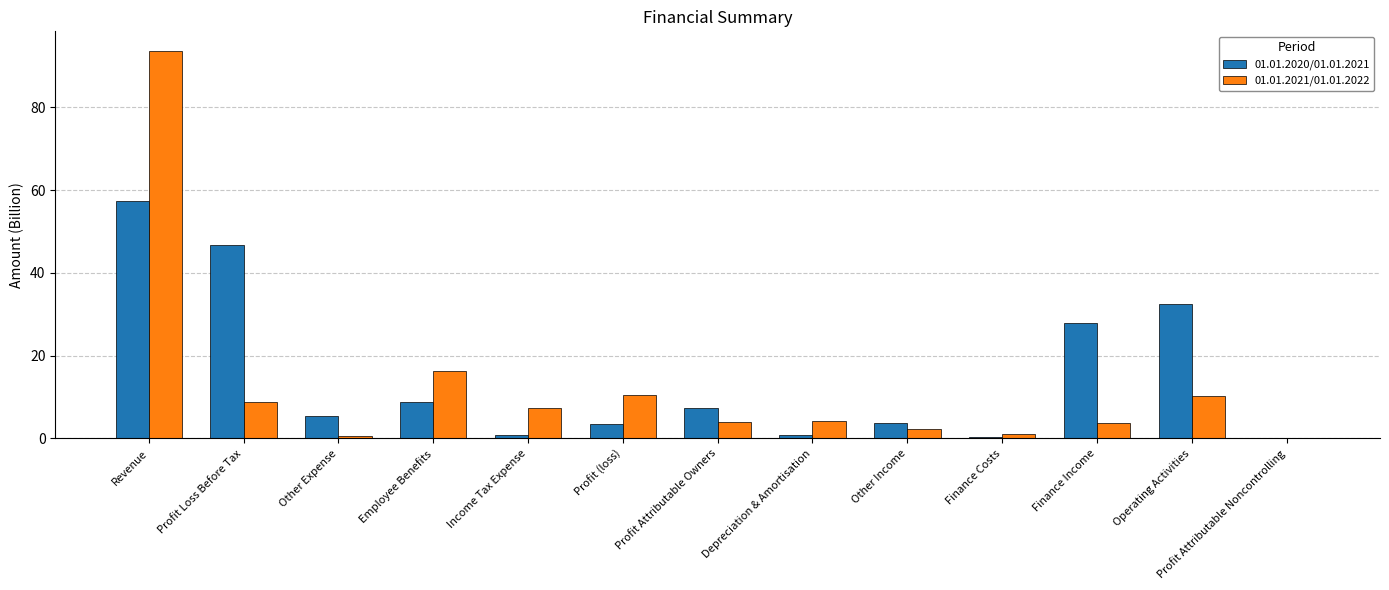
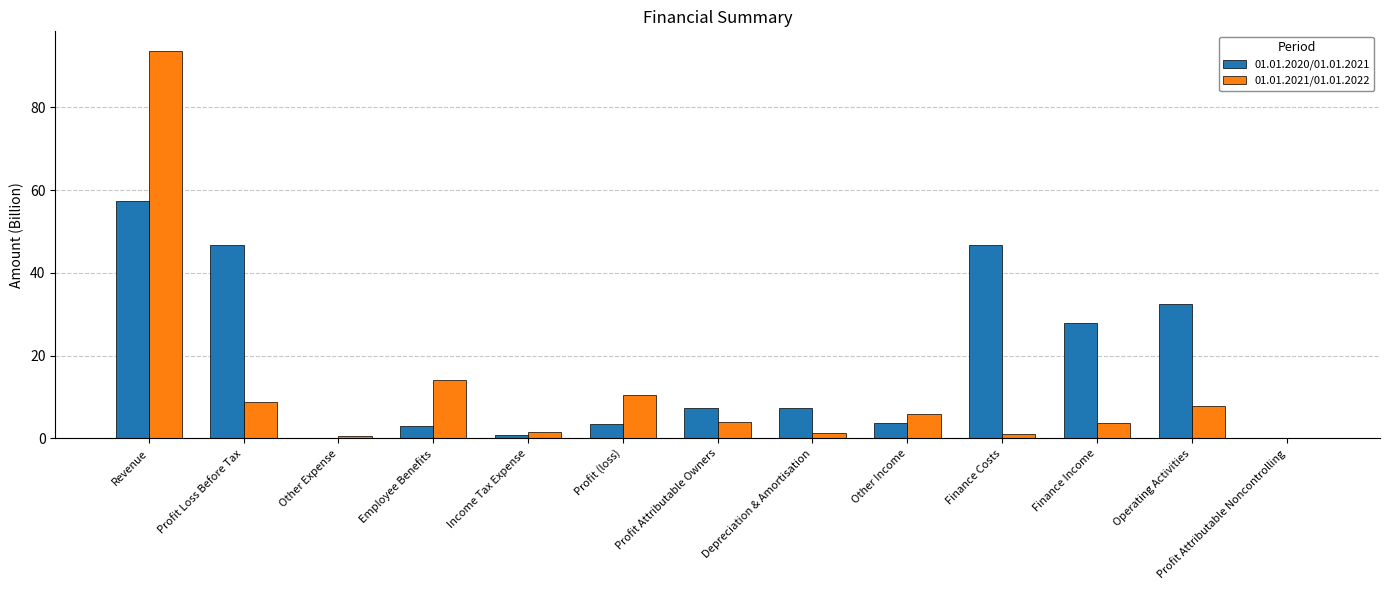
  {
    "01.01.2020/01.01.2021": {
      "Revenue": 57,
      "Profit Loss Before Tax": 47,
-     "Other Expense": 5,
-     "Employee Benefits": 9,
+     "Other Expense": 0,
+     "Employee Benefits": 3,
      "Income Tax Expense": 1,
      "Profit (loss)": 3,
      "Profit Attributable Owners": 7,
-     "Depreciation & Amortisation": 1,
+     "Depreciation & Amortisation": 7,
      "Other Income": 4,
-     "Finance Costs": 0,
+     "Finance Costs": 47,
      "Finance Income": 28,
      "Operating Activities": 32
    },
    "01.01.2021/01.01.2022": {
      "Revenue": 94,
      "Profit Loss Before Tax": 9,
-     "Employee Benefits": 16,
-     "Income Tax Expense": 7,
+     "Employee Benefits": 14,
+     "Income Tax Expense": 2,
      "Profit (loss)": 11,
      "Profit Attributable Owners": 4,
-     "Depreciation & Amortisation": 4,
-     "Other Income": 2,
+     "Depreciation & Amortisation": 1,
+     "Other Income": 6,
      "Finance Costs": 1,
      "Finance Income": 4,
-     "Operating Activities": 10
+     "Operating Activities": 8
    }
  }
